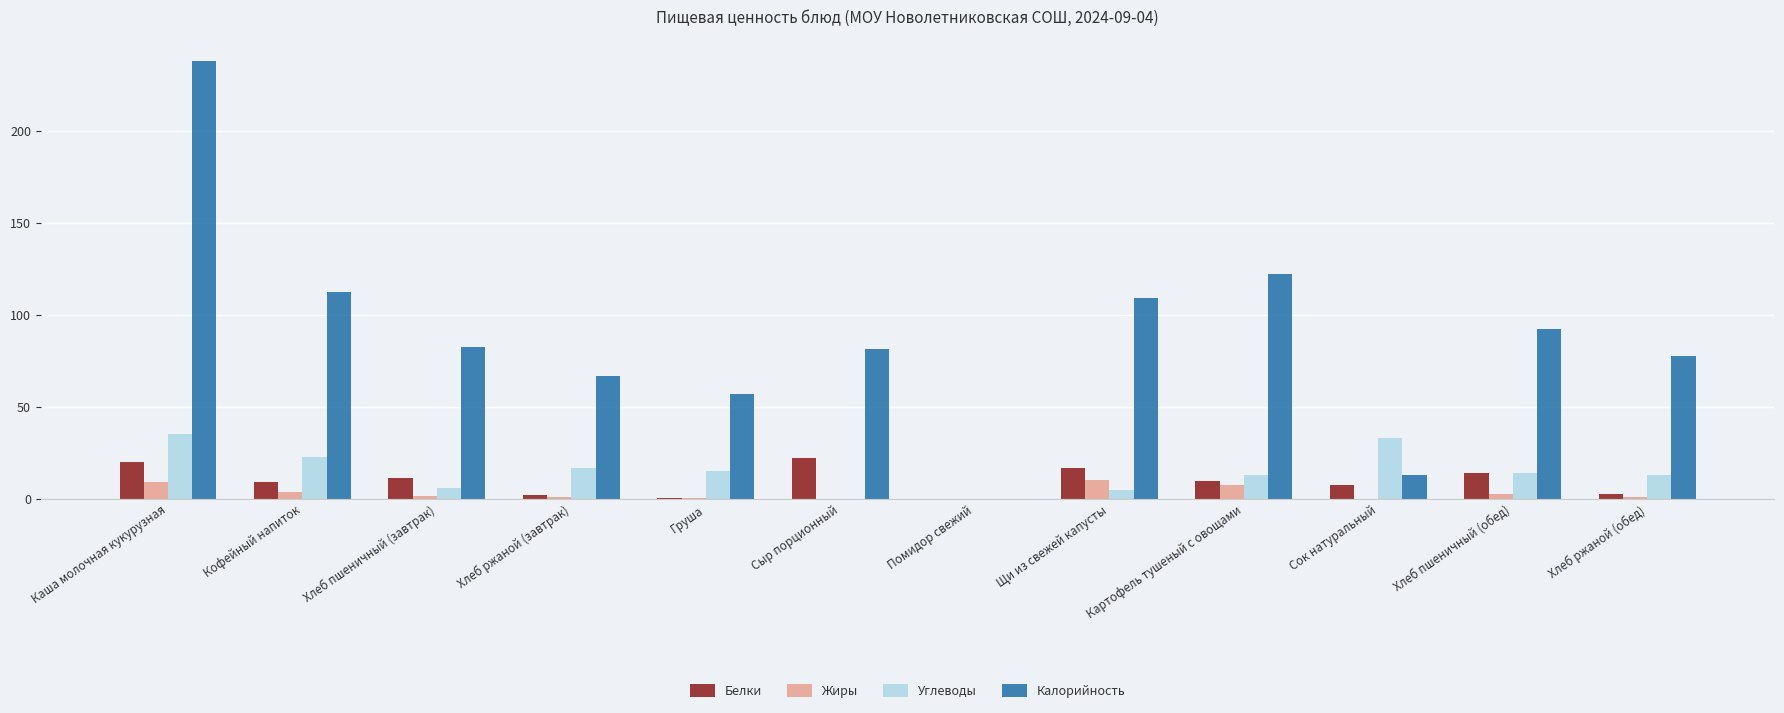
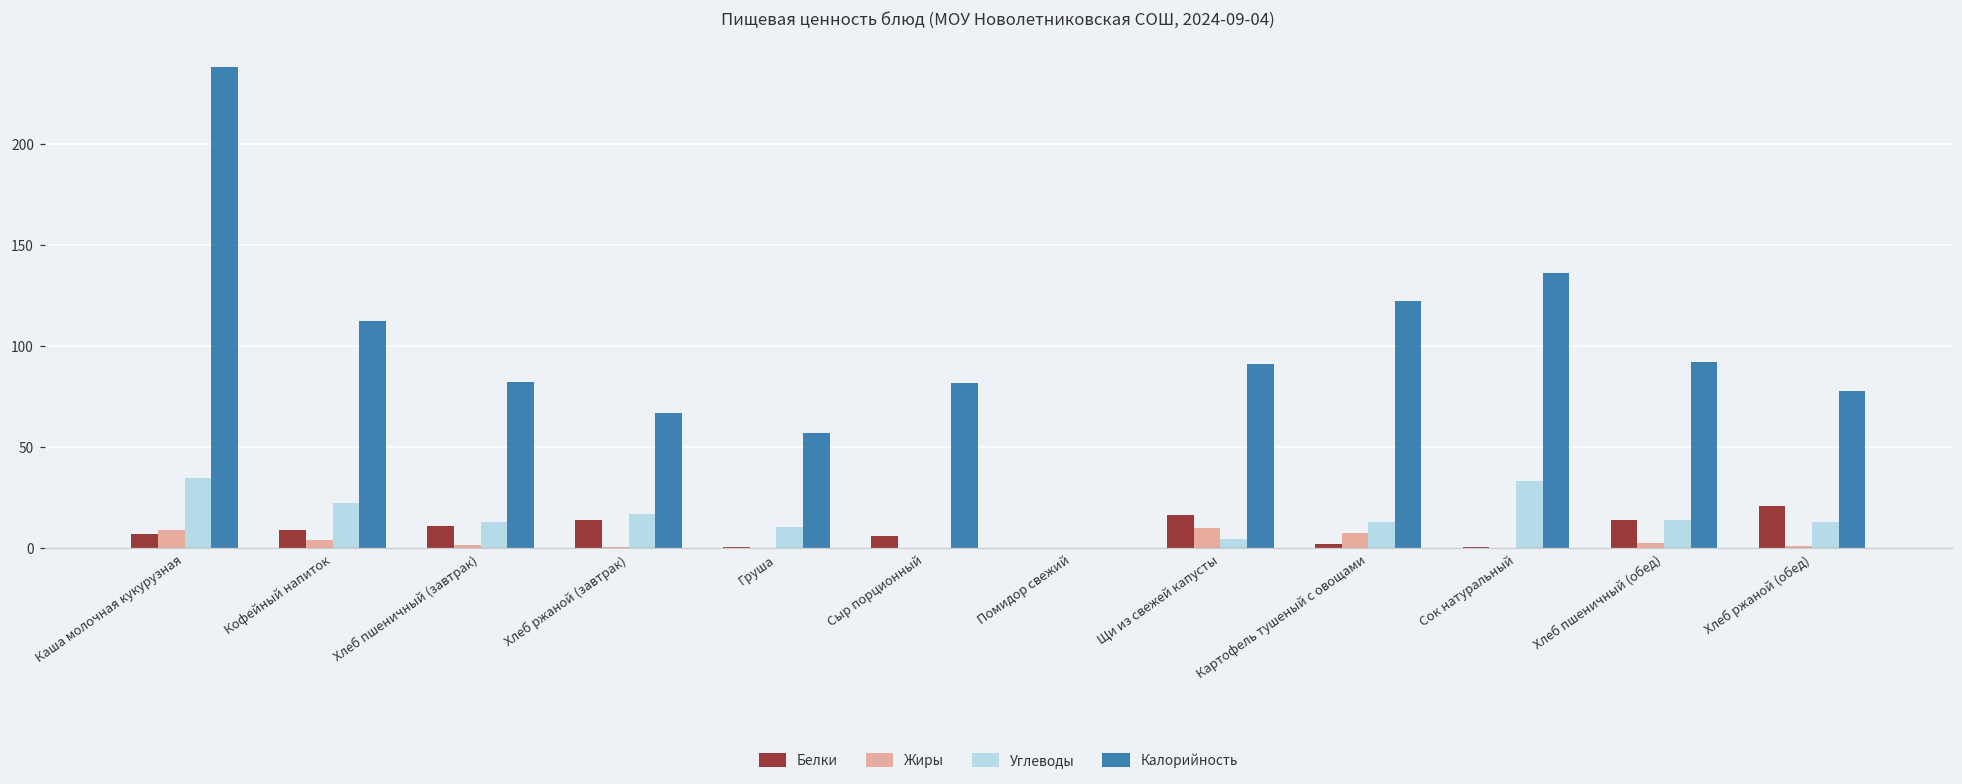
  {
    "Белки": {
-     "Каша молочная кукурузная": 20,
+     "Каша молочная кукурузная": 7,
      "Кофейный напиток": 9,
      "Хлеб пшеничный (завтрак)": 11,
-     "Хлеб ржаной (завтрак)": 2,
-     "Сыр порционный": 22,
+     "Хлеб ржаной (завтрак)": 14,
+     "Сыр порционный": 6,
      "Помидор свежий": 0,
      "Щи из свежей капусты": 16,
-     "Картофель тушеный с овощами": 10,
-     "Сок натуральный": 7,
+     "Картофель тушеный с овощами": 2,
+     "Сок натуральный": 1,
      "Хлеб пшеничный (обед)": 14,
-     "Хлеб ржаной (обед)": 3
+     "Хлеб ржаной (обед)": 21
    },
    "Жиры": {
      "Каша молочная кукурузная": 9,
      "Кофейный напиток": 4,
      "Сыр порционный": 0,
      "Помидор свежий": 0,
      "Щи из свежей капусты": 10,
      "Картофель тушеный с овощами": 7,
      "Сок натуральный": 0,
      "Хлеб пшеничный (обед)": 3
    },
    "Углеводы": {
      "Каша молочная кукурузная": 35,
      "Кофейный напиток": 22,
-     "Хлеб пшеничный (завтрак)": 6,
+     "Хлеб пшеничный (завтрак)": 13,
      "Хлеб ржаной (завтрак)": 17,
-     "Груша": 15,
+     "Груша": 10,
      "Сыр порционный": 0,
      "Помидор свежий": 0,
      "Щи из свежей капусты": 5,
      "Картофель тушеный с овощами": 13,
      "Сок натуральный": 33,
      "Хлеб пшеничный (обед)": 14,
      "Хлеб ржаной (обед)": 13
    },
    "Калорийность": {
      "Каша молочная кукурузная": 238,
      "Кофейный напиток": 112,
      "Хлеб пшеничный (завтрак)": 82,
      "Хлеб ржаной (завтрак)": 67,
      "Груша": 57,
      "Сыр порционный": 82,
      "Помидор свежий": 0,
-     "Щи из свежей капусты": 109,
+     "Щи из свежей капусты": 91,
      "Картофель тушеный с овощами": 122,
-     "Сок натуральный": 13,
+     "Сок натуральный": 136,
      "Хлеб пшеничный (обед)": 92,
      "Хлеб ржаной (обед)": 78
    }
  }
